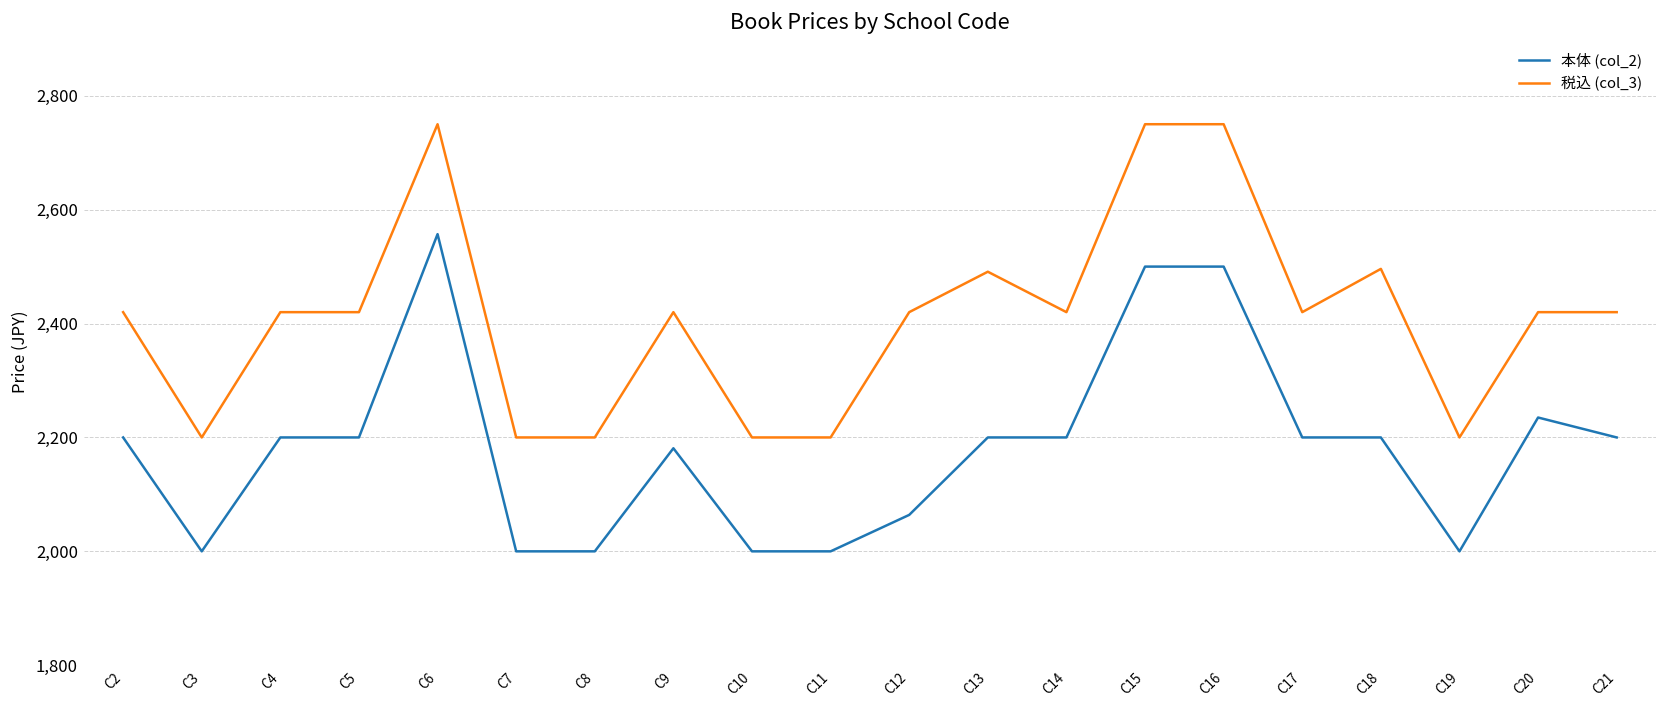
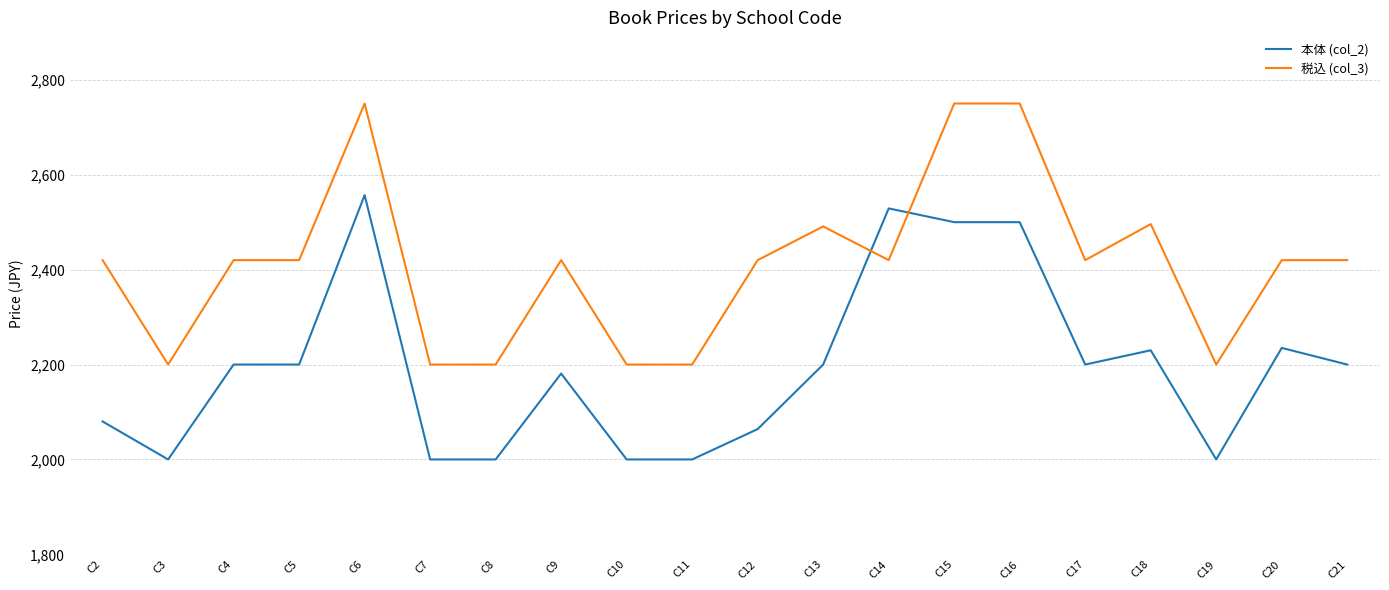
  {
    "本体 (col_2)": {
-     "C2": "2,200",
+     "C2": "2,080",
      "C3": "2,000",
      "C4": "2,200",
      "C5": "2,200",
      "C6": "2,560",
      "C7": "2,000",
      "C8": "2,000",
      "C9": "2,180",
      "C10": "2,000",
      "C11": "2,000",
      "C12": "2,060",
      "C13": "2,200",
-     "C14": "2,200",
+     "C14": "2,530",
      "C15": "2,500",
      "C16": "2,500",
      "C17": "2,200",
-     "C18": "2,200",
+     "C18": "2,230",
      "C19": "2,000",
      "C20": "2,240",
      "C21": "2,200"
    },
    "税込 (col_3)": {
      "C2": "2,420",
      "C3": "2,200",
      "C4": "2,420",
      "C5": "2,420",
      "C6": "2,750",
      "C7": "2,200",
      "C8": "2,200",
      "C9": "2,420",
      "C10": "2,200",
      "C11": "2,200",
      "C12": "2,420",
      "C13": "2,490",
      "C14": "2,420",
      "C15": "2,750",
      "C16": "2,750",
      "C17": "2,420",
      "C18": "2,500",
      "C19": "2,200",
      "C20": "2,420",
      "C21": "2,420"
    }
  }
